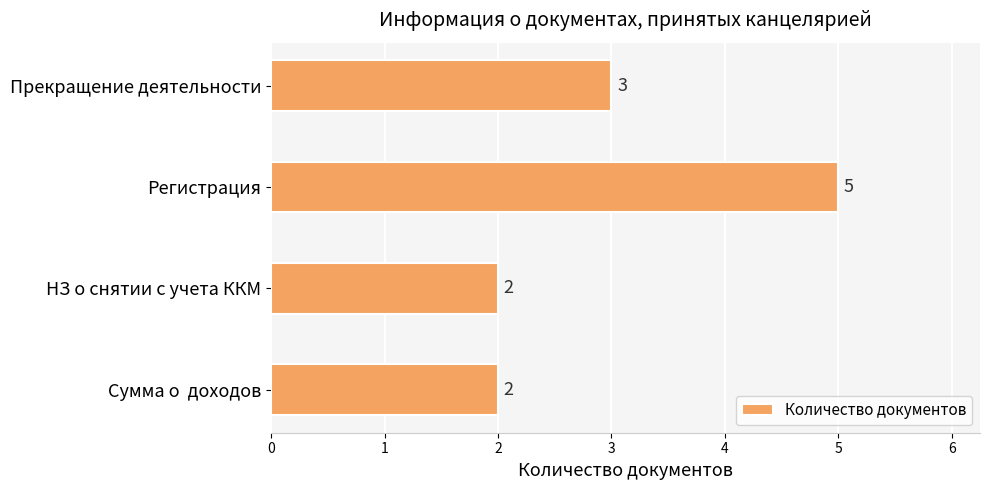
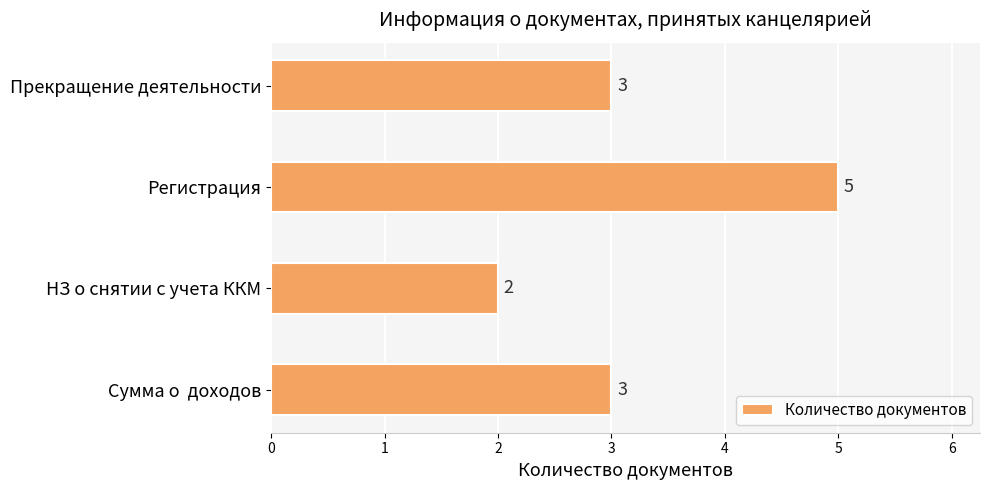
  {
    "Прекращение деятельности": 3,
    "Регистрация": 5,
    "НЗ о снятии с учета ККМ": 2,
-   "Сумма о доходов": 2
+   "Сумма о доходов": 3
  }
